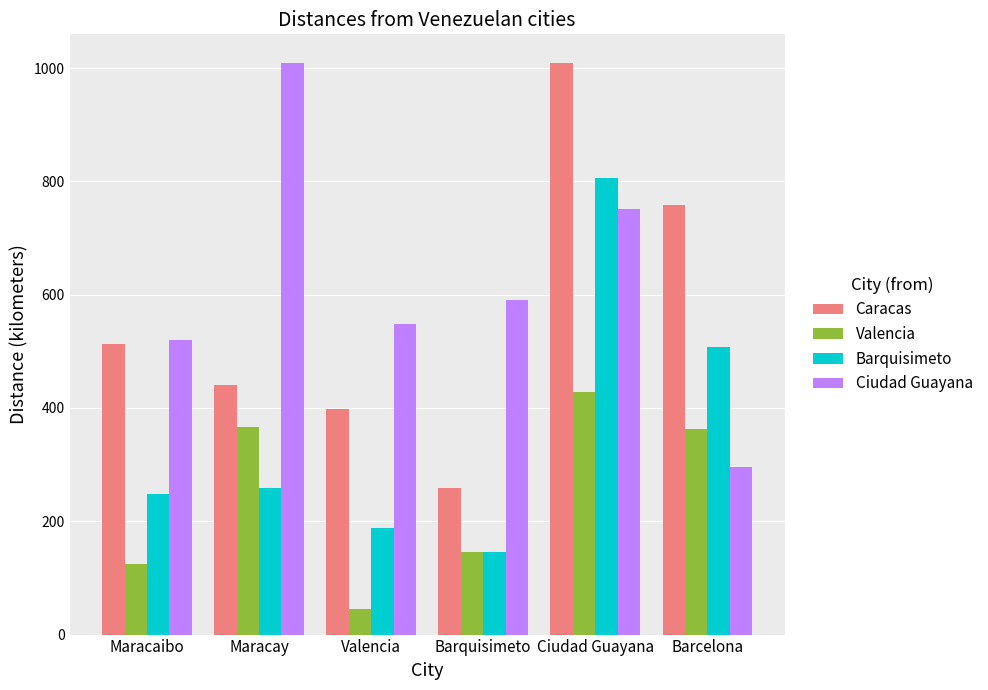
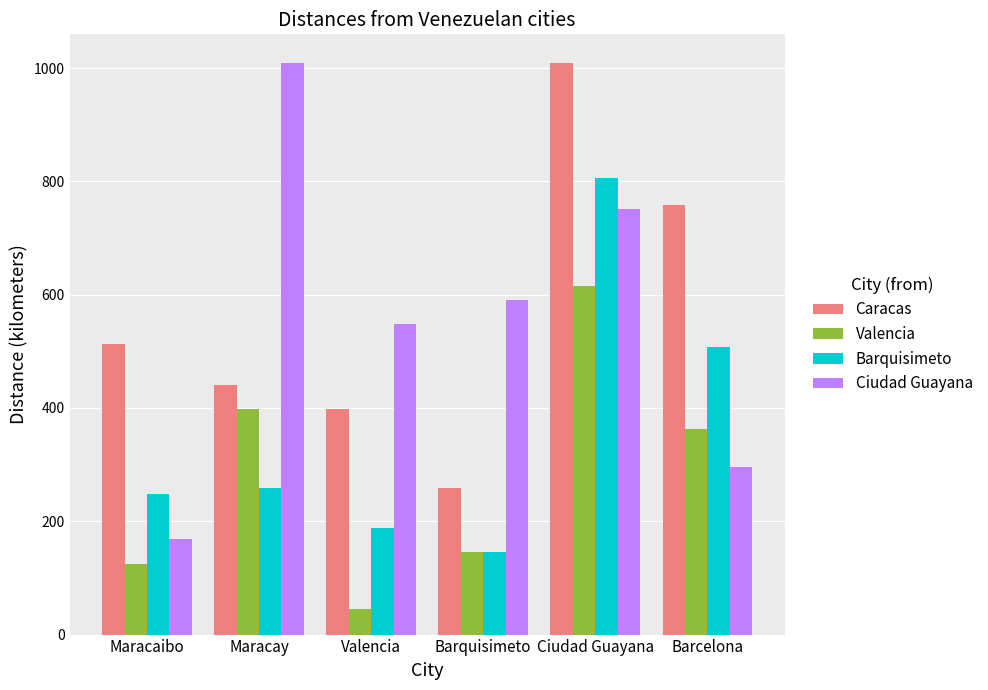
  {
    "Caracas": {
      "Maracaibo": 510,
      "Maracay": 440,
      "Valencia": 400,
      "Barquisimeto": 260,
      "Ciudad Guayana": 1010,
      "Barcelona": 760
    },
    "Valencia": {
      "Maracaibo": 120,
-     "Maracay": 370,
+     "Maracay": 400,
      "Valencia": 50,
      "Barquisimeto": 150,
-     "Ciudad Guayana": 430,
+     "Ciudad Guayana": 620,
      "Barcelona": 360
    },
    "Barquisimeto": {
      "Maracaibo": 250,
      "Maracay": 260,
      "Valencia": 190,
      "Barquisimeto": 150,
      "Ciudad Guayana": 810,
      "Barcelona": 510
    },
    "Ciudad Guayana": {
-     "Maracaibo": 520,
+     "Maracaibo": 170,
      "Maracay": 1010,
      "Valencia": 550,
      "Barquisimeto": 590,
      "Ciudad Guayana": 750,
      "Barcelona": 300
    }
  }
